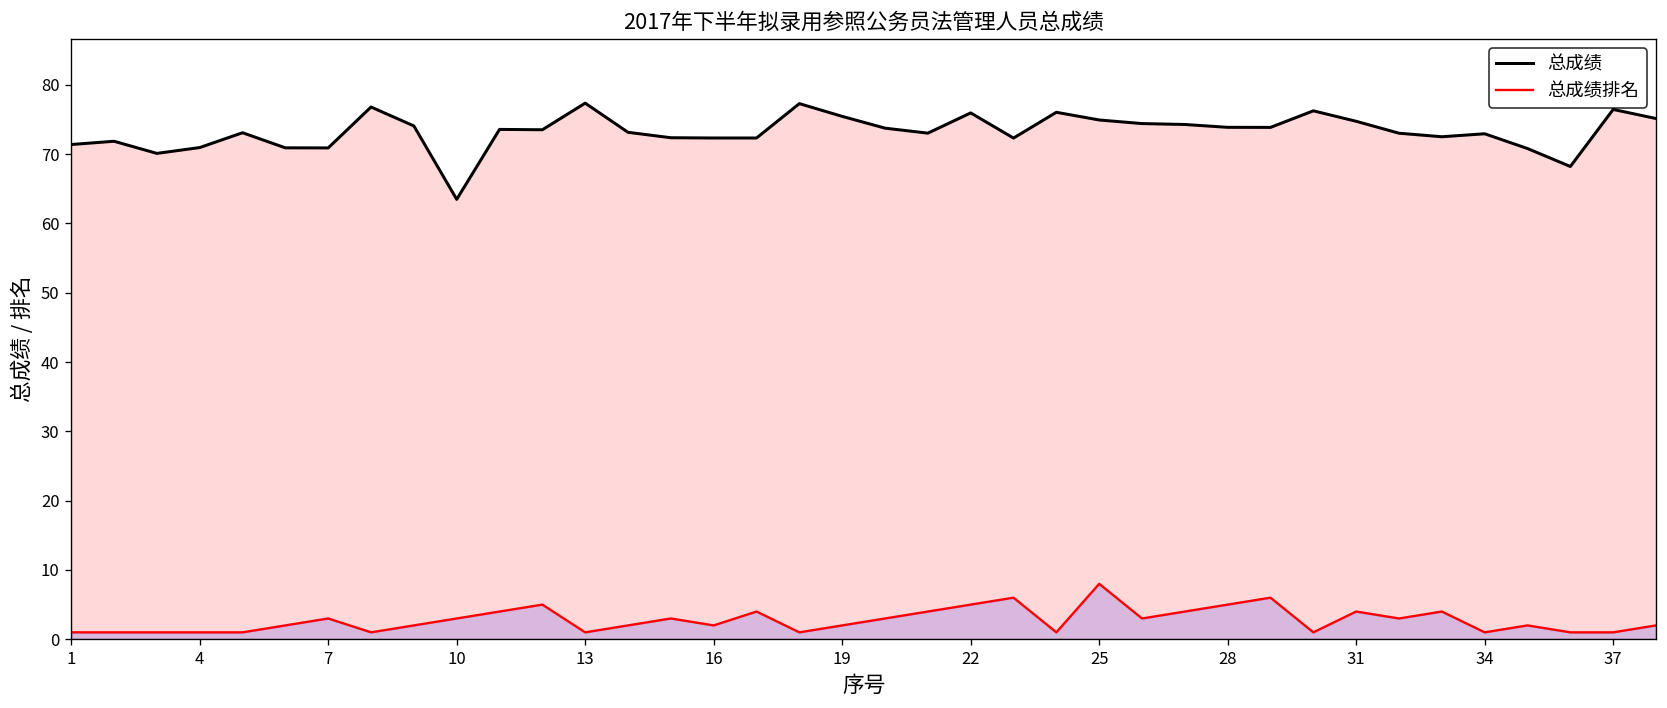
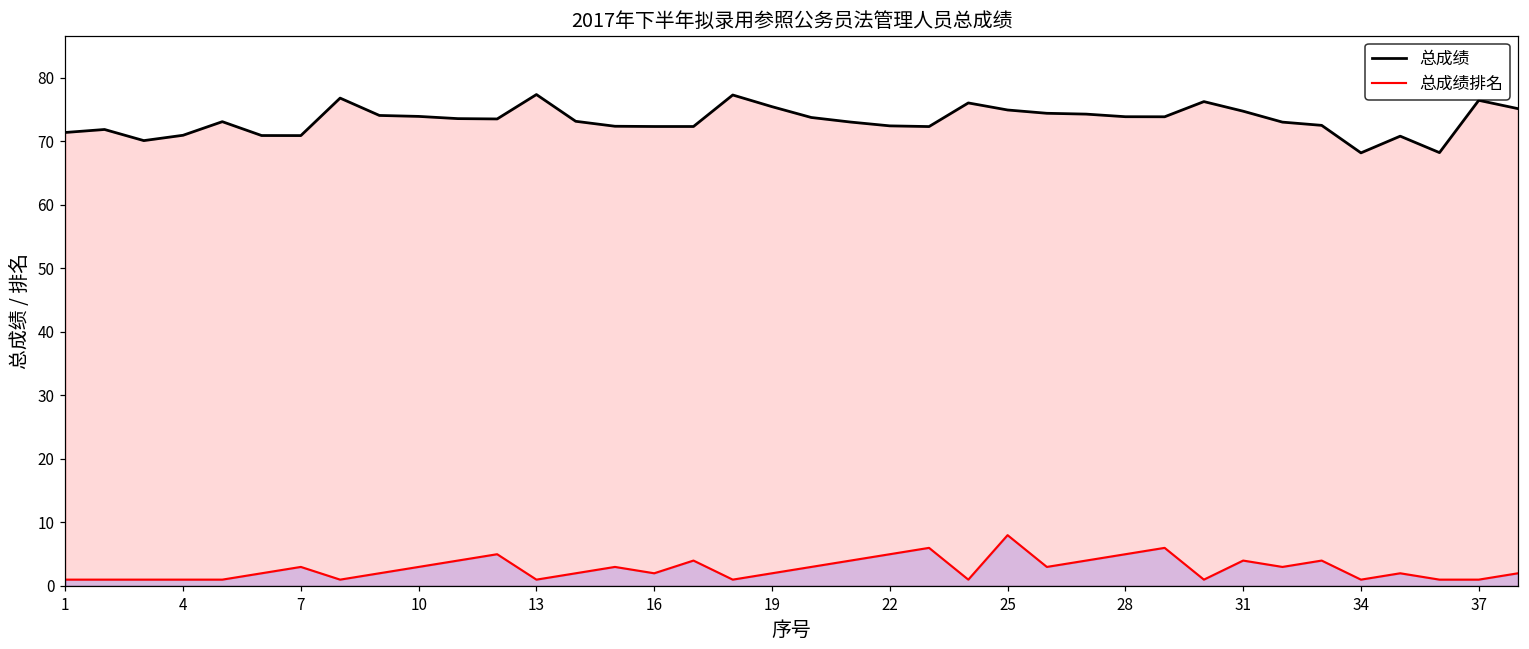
  {
    "总成绩": {
      "1": 71,
      "4": 71,
      "7": 71,
-     "10": 63,
+     "10": 74,
      "13": 77,
      "16": 72,
      "19": 75,
-     "22": 76,
+     "22": 72,
      "25": 75,
      "28": 74,
      "31": 75,
-     "34": 73
+     "34": 68
    },
    "总成绩排名": {
      "1": 1,
      "4": 1,
      "7": 3,
      "10": 3,
      "13": 1,
      "16": 2,
      "19": 2,
      "22": 5,
      "25": 8,
      "28": 5,
      "31": 4,
      "34": 1,
      "37": 1
    }
  }
